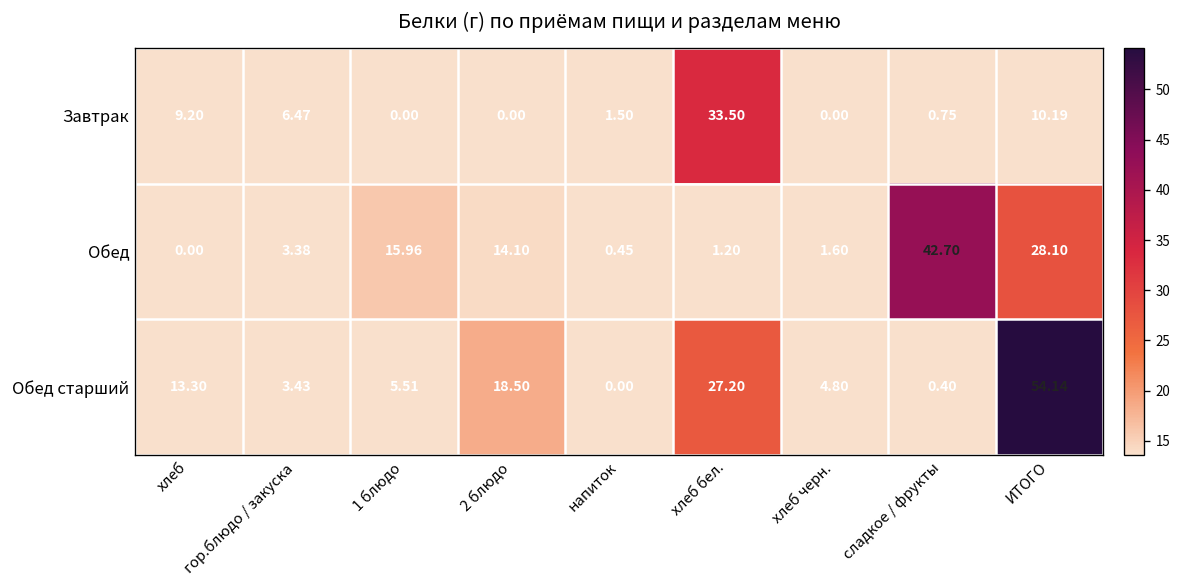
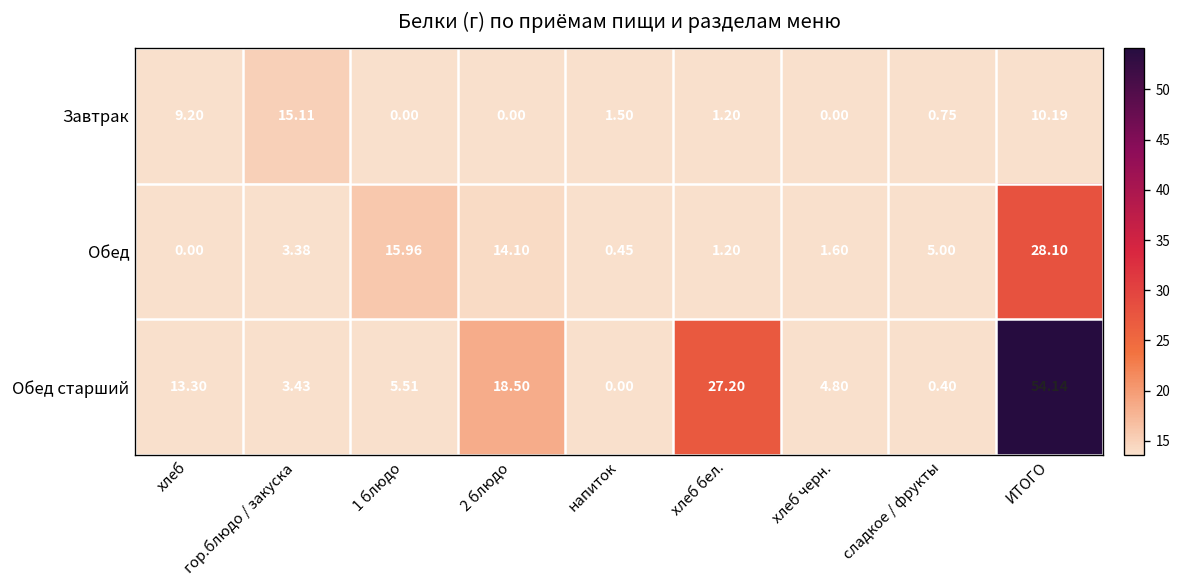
  {
    "Завтрак": {
      "хлеб": 9.20,
-     "гор.блюдо / закуска": 6.47,
+     "гор.блюдо / закуска": 15.11,
      "1 блюдо": 0.00,
      "2 блюдо": 0.00,
      "напиток": 1.50,
-     "хлеб бел.": 33.50,
+     "хлеб бел.": 1.20,
      "хлеб черн.": 0.00,
      "сладкое / фрукты": 0.75,
      "ИТОГО": 10.19
    },
    "Обед": {
      "хлеб": 0.00,
      "гор.блюдо / закуска": 3.38,
      "1 блюдо": 15.96,
      "2 блюдо": 14.10,
      "напиток": 0.45,
      "хлеб бел.": 1.20,
      "хлеб черн.": 1.60,
-     "сладкое / фрукты": 42.70,
+     "сладкое / фрукты": 5.00,
      "ИТОГО": 28.10
    },
    "Обед старший": {
      "хлеб": 13.30,
      "гор.блюдо / закуска": 3.43,
      "1 блюдо": 5.51,
      "2 блюдо": 18.50,
      "напиток": 0.00,
      "хлеб бел.": 27.20,
      "хлеб черн.": 4.80,
      "сладкое / фрукты": 0.40
    }
  }
